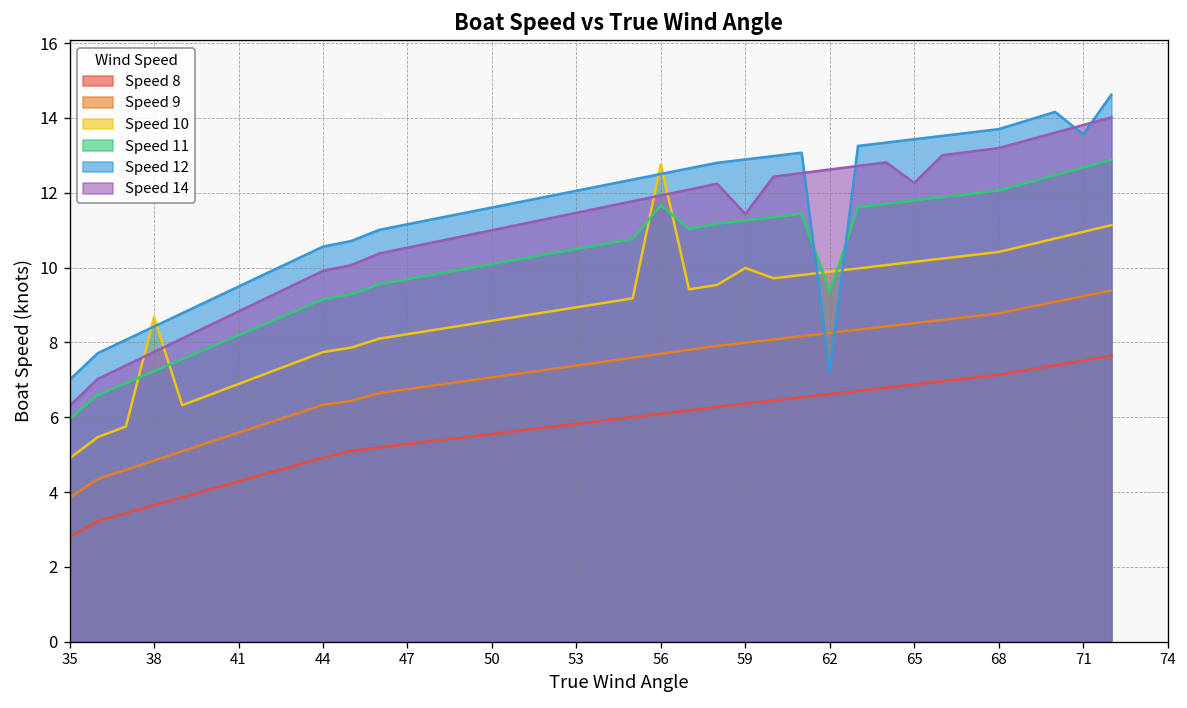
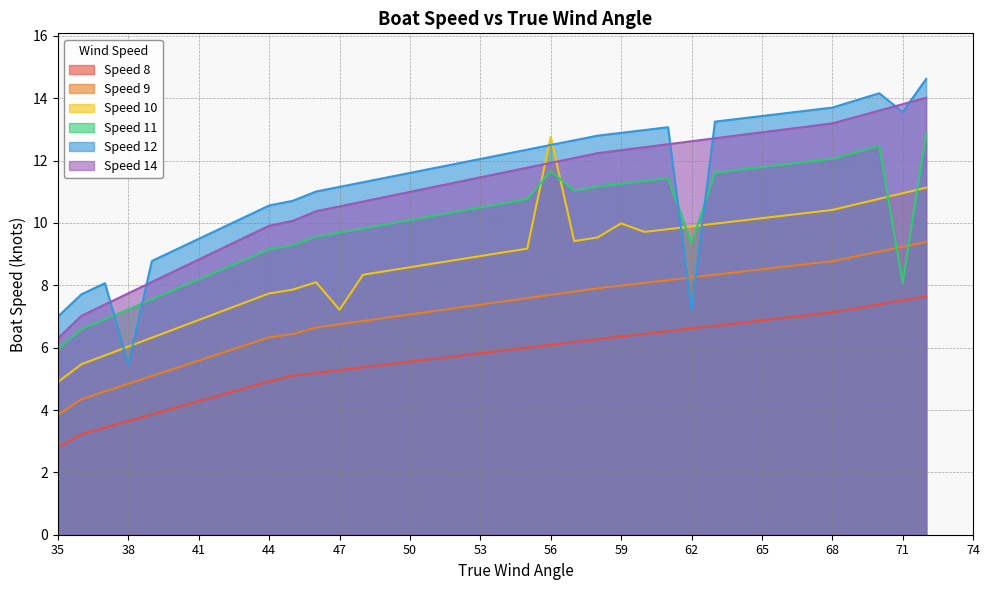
  {
    "Speed 10": {
-     "38": 8.7,
+     "38": 6.0,
      "41": 6.9,
      "44": 7.7,
-     "47": 8.2,
+     "47": 7.2,
      "50": 8.6,
      "53": 8.9,
      "56": 12.8,
      "59": 10.0,
      "62": 9.9,
      "65": 10.2,
      "68": 10.4,
      "71": 11.0
    },
    "Speed 11": {
      "38": 7.2,
      "41": 8.2,
      "44": 9.2,
      "47": 9.7,
      "50": 10.1,
      "53": 10.5,
      "56": 11.7,
      "59": 11.3,
      "62": 9.4,
      "65": 11.8,
      "68": 12.1,
-     "71": 12.7
+     "71": 8.1
    },
    "Speed 12": {
-     "38": 8.4,
+     "38": 5.5,
      "41": 9.5,
      "44": 10.6,
      "47": 11.2,
      "50": 11.6,
      "53": 12.1,
      "56": 12.5,
      "59": 12.9,
      "62": 7.2,
      "65": 13.4,
      "68": 13.7,
      "71": 13.6
    },
    "Speed 14": {
      "38": 7.7,
      "41": 8.8,
      "44": 9.9,
      "47": 10.5,
      "50": 11.0,
      "53": 11.5,
      "56": 11.9,
-     "59": 11.4,
+     "59": 12.3,
      "62": 12.6,
-     "65": 12.3,
+     "65": 12.9,
      "68": 13.2,
      "71": 13.8
    }
  }
